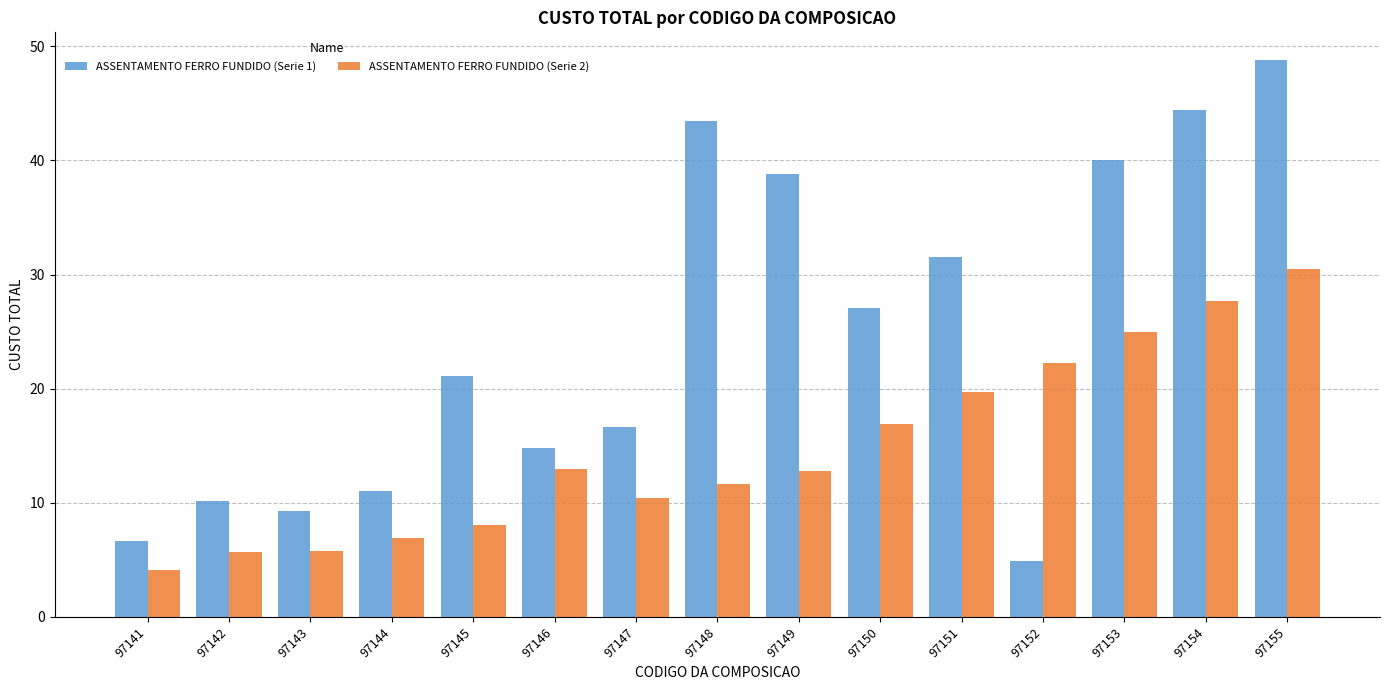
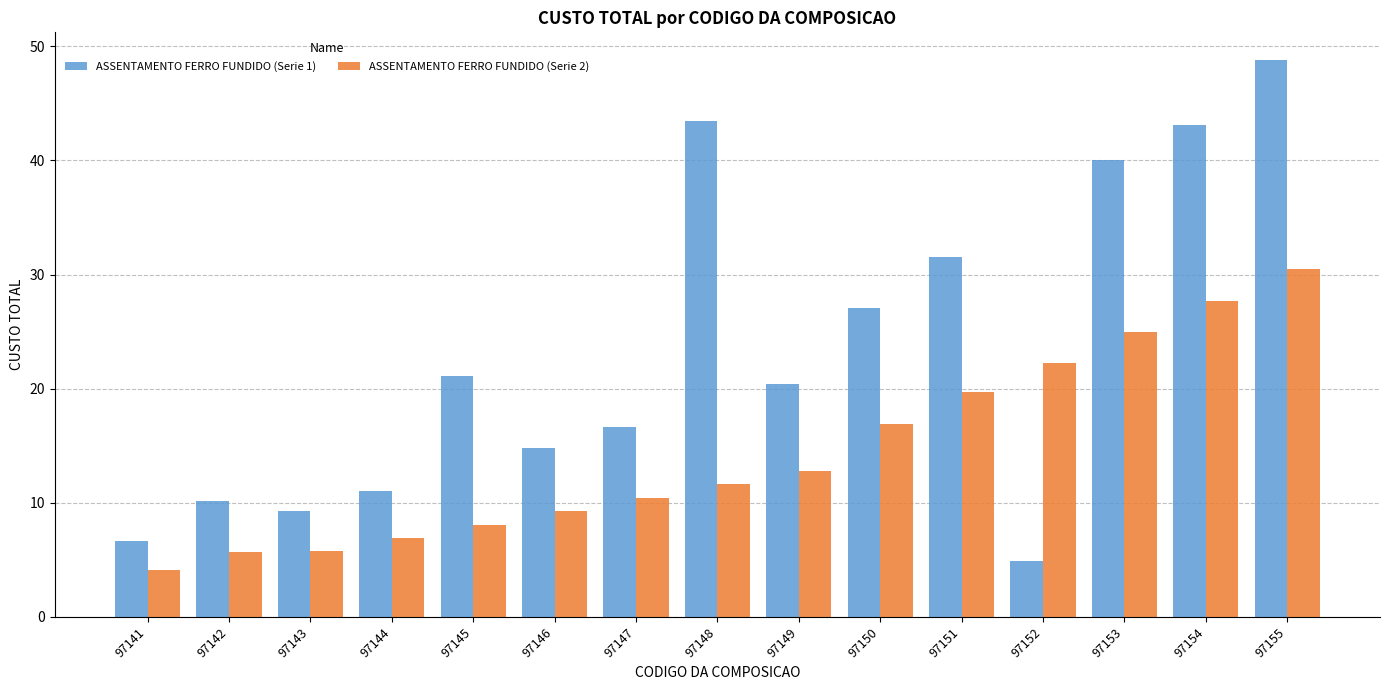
  {
    "ASSENTAMENTO FERRO FUNDIDO (Serie 1)": {
      "97141": 6.7,
      "97142": 10.2,
      "97143": 9.3,
      "97144": 11.1,
      "97145": 21.1,
      "97146": 14.8,
      "97147": 16.7,
      "97148": 43.5,
-     "97149": 38.9,
+     "97149": 20.4,
      "97150": 27.1,
      "97151": 31.5,
      "97152": 4.9,
      "97153": 40.0,
-     "97154": 44.4,
+     "97154": 43.1,
      "97155": 48.8
    },
    "ASSENTAMENTO FERRO FUNDIDO (Serie 2)": {
      "97141": 4.2,
      "97142": 5.7,
      "97143": 5.8,
      "97144": 6.9,
      "97145": 8.1,
-     "97146": 13.0,
+     "97146": 9.3,
      "97147": 10.4,
      "97148": 11.6,
      "97149": 12.8,
      "97150": 16.9,
      "97151": 19.8,
      "97152": 22.3,
      "97153": 25.0,
      "97154": 27.7,
      "97155": 30.5
    }
  }
